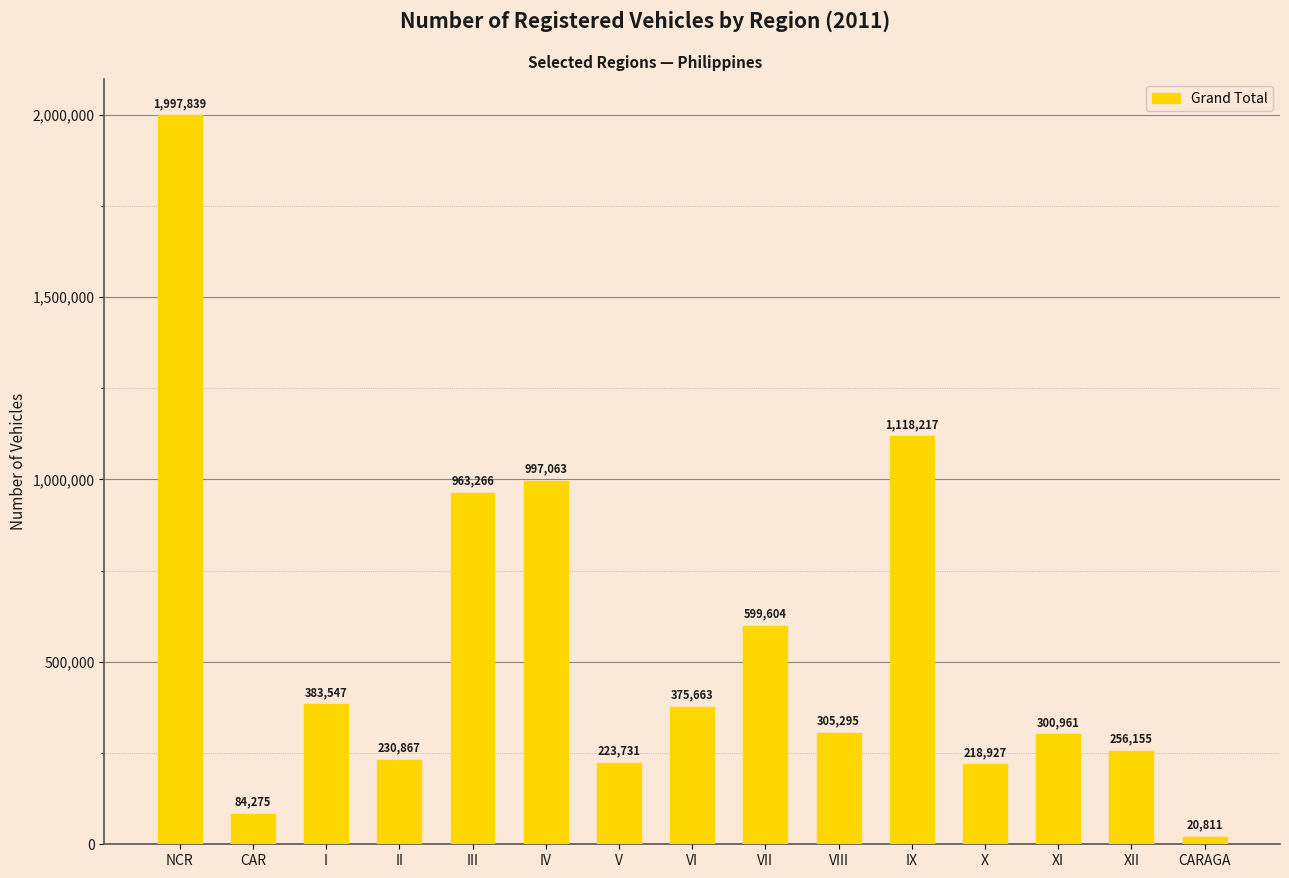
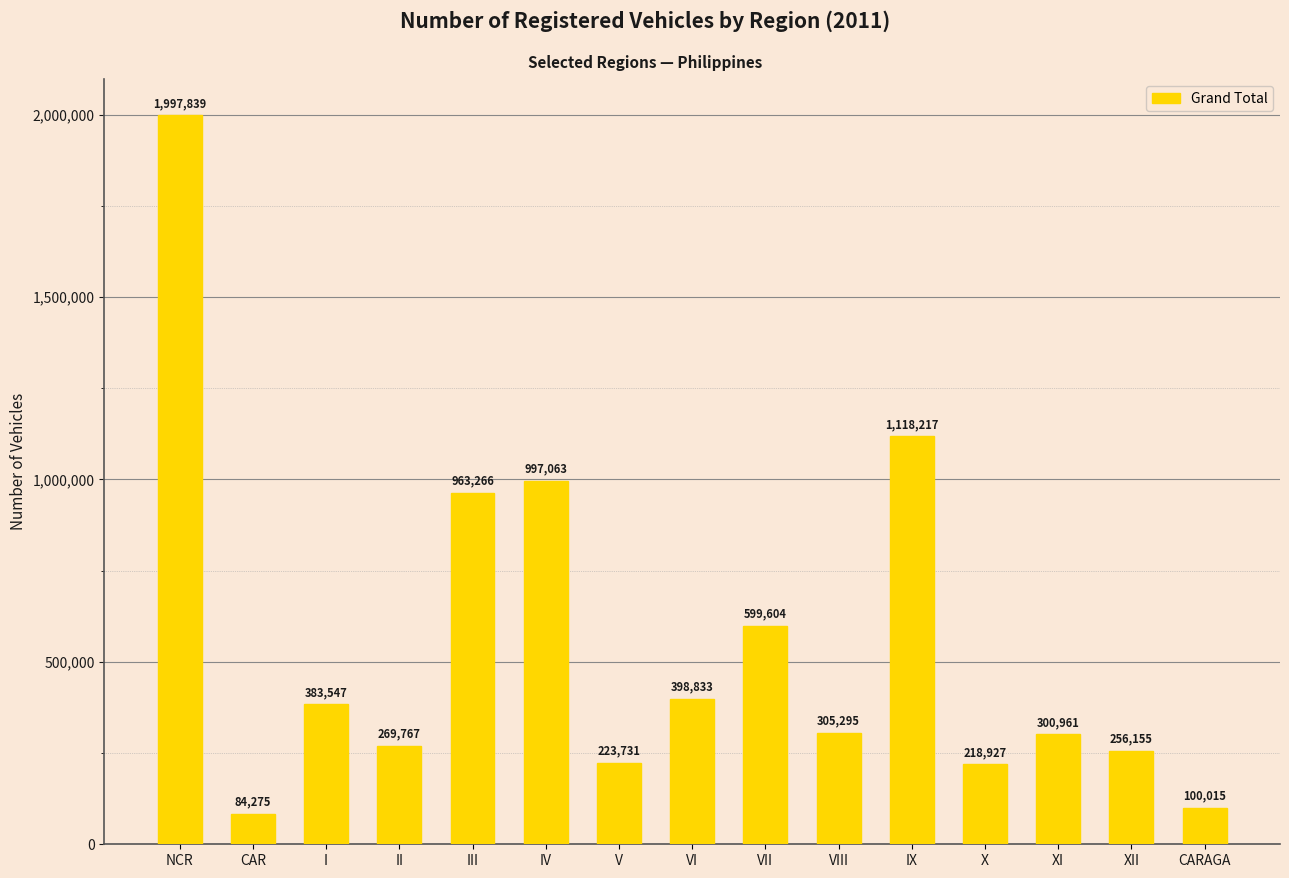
  {
    "NCR": "1,997,839",
    "CAR": "84,275",
    "I": "383,547",
-   "II": "230,867",
+   "II": "269,767",
    "III": "963,266",
    "IV": "997,063",
    "V": "223,731",
-   "VI": "375,663",
+   "VI": "398,833",
    "VII": "599,604",
    "VIII": "305,295",
    "IX": "1,118,217",
    "X": "218,927",
    "XI": "300,961",
    "XII": "256,155",
-   "CARAGA": "20,811"
+   "CARAGA": "100,015"
  }
